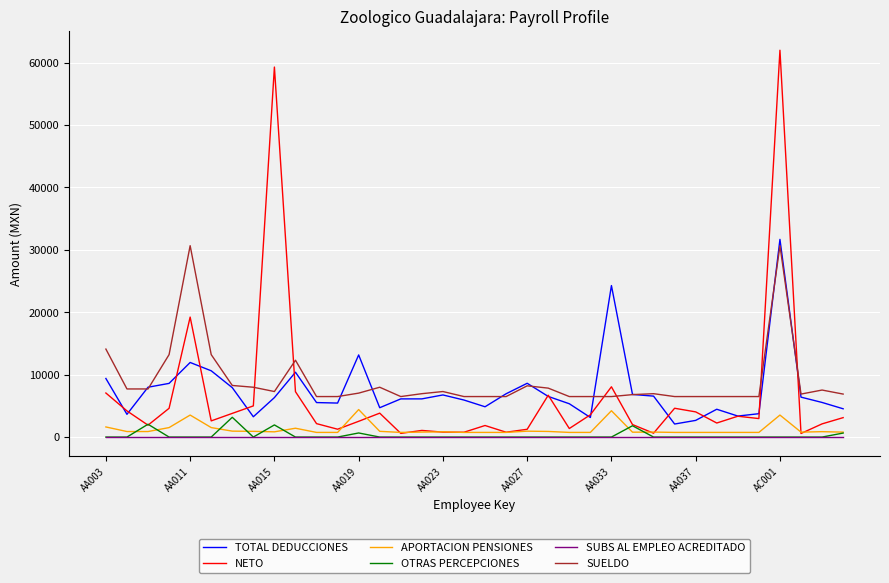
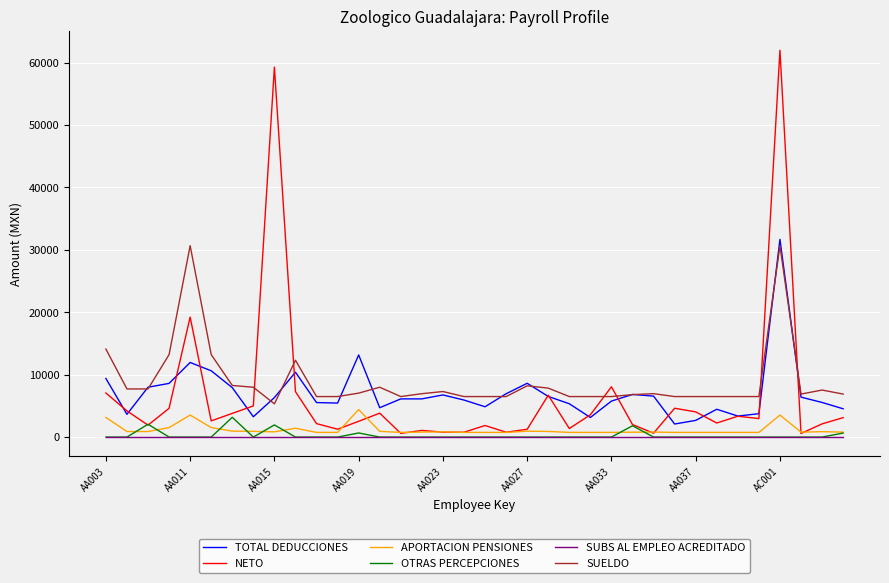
  {
    "TOTAL DEDUCCIONES": {
      "AA003": 9000,
      "AA011": 12000,
      "AA015": 6000,
      "AA019": 13000,
      "AA023": 7000,
      "AA027": 9000,
-     "AA033": 24000,
+     "AA033": 6000,
      "AA037": 3000,
      "AC001": 32000
    },
    "NETO": {
      "AA003": 7000,
      "AA011": 19000,
      "AA015": 59000,
      "AA019": 3000,
      "AA033": 8000,
      "AA037": 4000,
      "AC001": 62000
    },
    "APORTACION PENSIONES": {
-     "AA003": 2000,
+     "AA003": 3000,
      "AA011": 4000,
      "AA015": 1000,
      "AA019": 4000,
-     "AA033": 4000,
+     "AA033": 1000,
      "AA037": 1000,
      "AC001": 4000
    },
    "OTRAS PERCEPCIONES": {
      "AA015": 2000,
      "AA019": 1000
    },
    "SUBS AL EMPLEO ACREDITADO": {
      "AA015": 0,
      "AA019": 0
    },
    "SUELDO": {
      "AA003": 14000,
      "AA011": 31000,
-     "AA015": 7000,
+     "AA015": 5000,
      "AA019": 7000,
      "AA023": 7000,
      "AA027": 8000,
      "AA033": 6000,
      "AA037": 6000,
      "AC001": 31000
    }
  }
